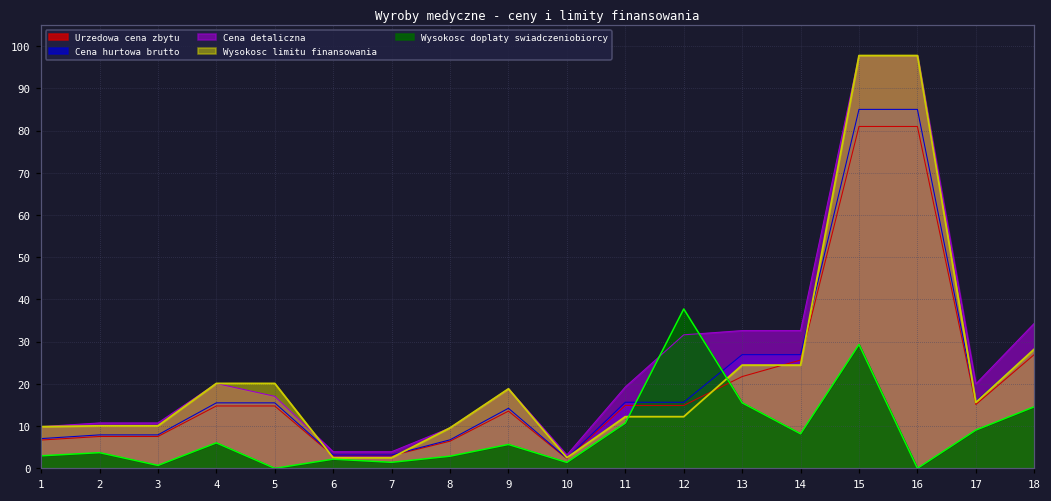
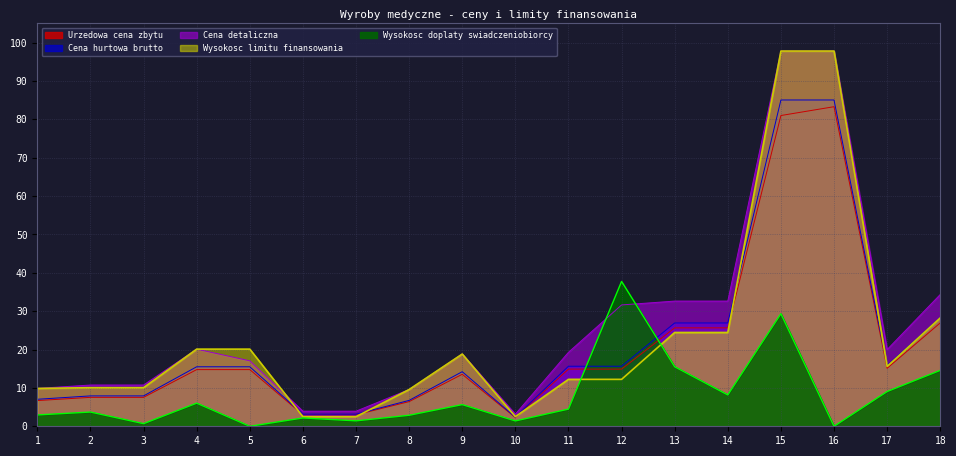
  {
    "Urzedowa cena zbytu": {
      "4": 15,
      "5": 15,
      "9": 14,
      "11": 15,
      "12": 15,
-     "13": 22,
+     "13": 26,
      "14": 26,
      "15": 81,
-     "16": 81,
+     "16": 83,
      "18": 27
    },
    "Cena hurtowa brutto": {
      "4": 16,
      "5": 16,
      "9": 14,
      "11": 16,
      "12": 16,
      "13": 27,
      "14": 27,
      "15": 85,
      "16": 85
    },
    "Cena detaliczna": {
      "2": 11,
      "3": 11,
      "5": 17,
      "6": 4,
      "7": 4,
      "11": 19,
      "12": 32,
      "13": 33,
      "14": 33,
      "17": 20,
      "18": 34
    },
    "Wysokosc limitu finansowania": {
      "2": 10,
      "3": 10,
      "5": 20,
      "11": 12,
      "12": 12,
      "13": 24,
      "14": 24
    },
    "Wysokosc doplaty swiadczeniobiorcy": {
      "1": 3,
      "2": 4,
      "3": 1,
      "4": 6,
      "5": 0,
      "7": 1,
      "8": 3,
      "9": 6,
      "10": 1,
-     "11": 11,
+     "11": 4,
      "12": 38,
      "13": 16,
      "14": 8,
      "15": 29,
      "16": 0,
      "17": 9,
      "18": 15
    }
  }
